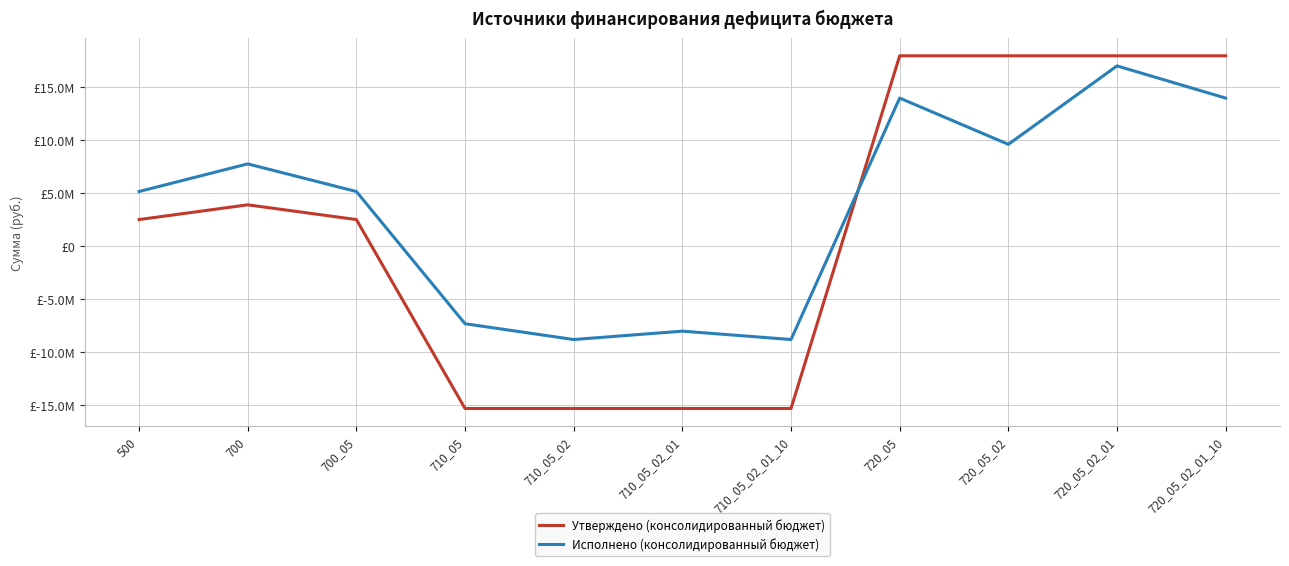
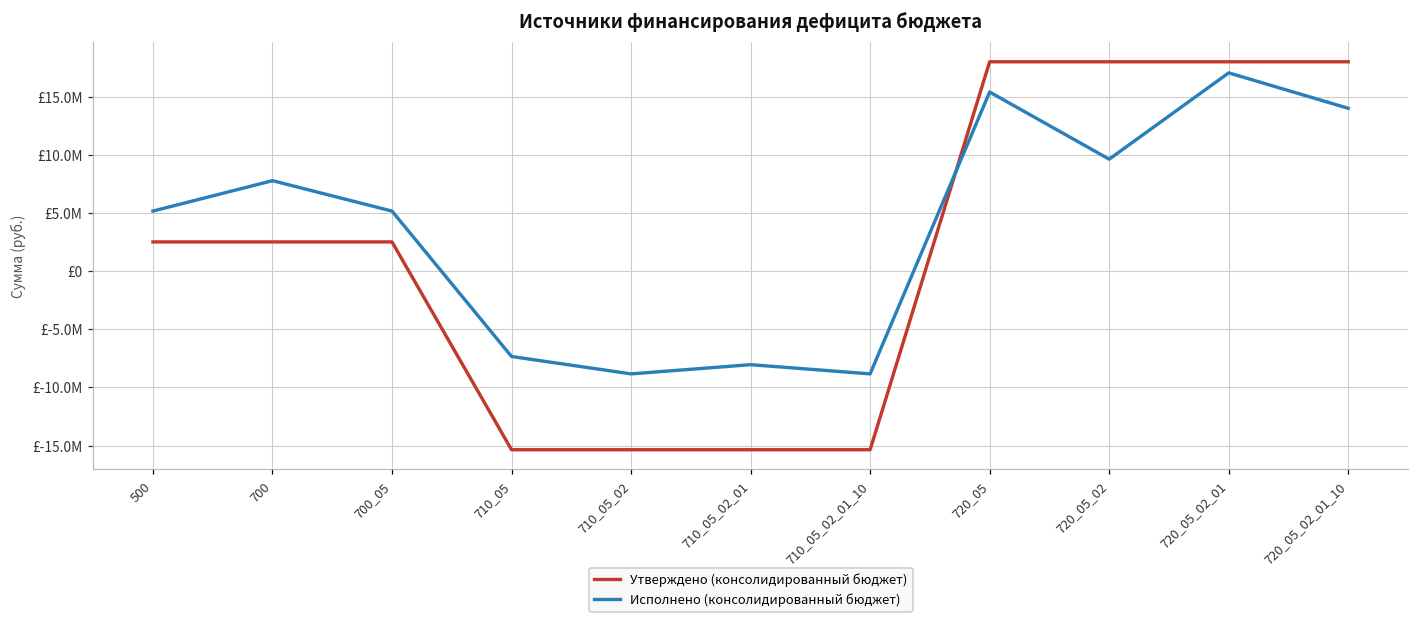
  {
    "Утверждено (консолидированный бюджет)": {
      "500": "£2500000",
-     "700": "£3900000",
+     "700": "£2500000",
      "700_05": "£2500000",
      "710_05": "£-15400000",
      "710_05_02": "£-15400000",
      "710_05_02_01": "£-15400000",
      "710_05_02_01_10": "£-15400000",
      "720_05": "£18000000",
      "720_05_02": "£18000000",
      "720_05_02_01": "£18000000",
      "720_05_02_01_10": "£18000000"
    },
    "Исполнено (консолидированный бюджет)": {
      "500": "£5200000",
      "700": "£7800000",
      "700_05": "£5200000",
      "710_05": "£-7300000",
      "710_05_02": "£-8800000",
      "710_05_02_01": "£-8000000",
      "710_05_02_01_10": "£-8800000",
-     "720_05": "£14000000",
+     "720_05": "£15400000",
      "720_05_02": "£9600000",
      "720_05_02_01": "£17000000",
      "720_05_02_01_10": "£14000000"
    }
  }
